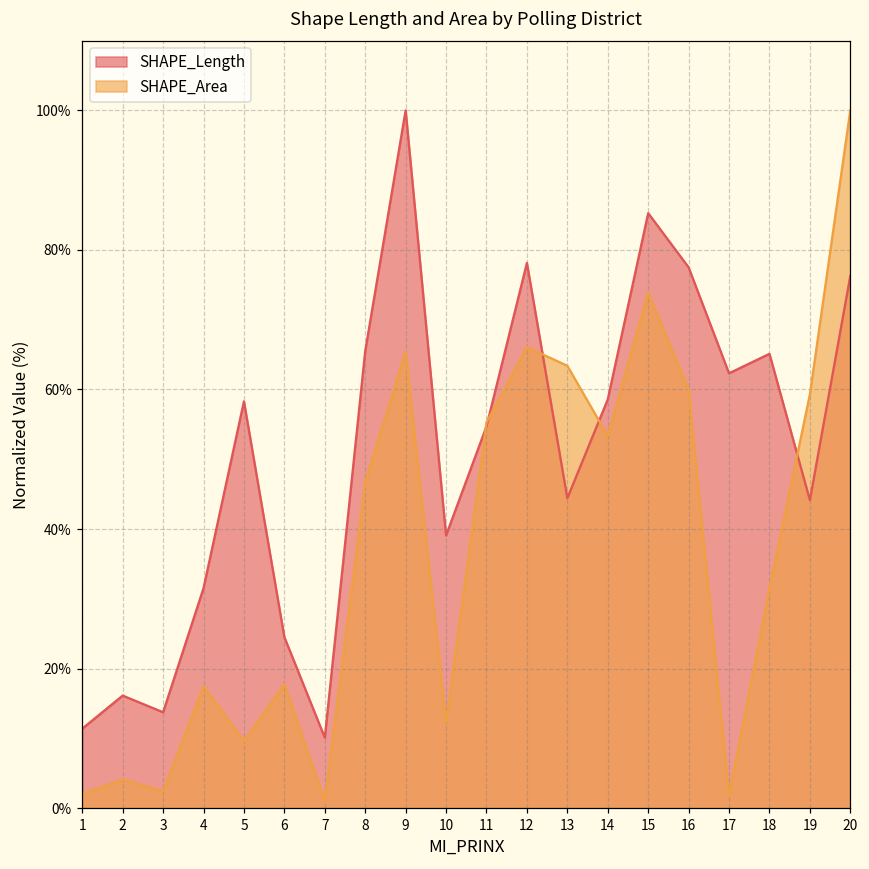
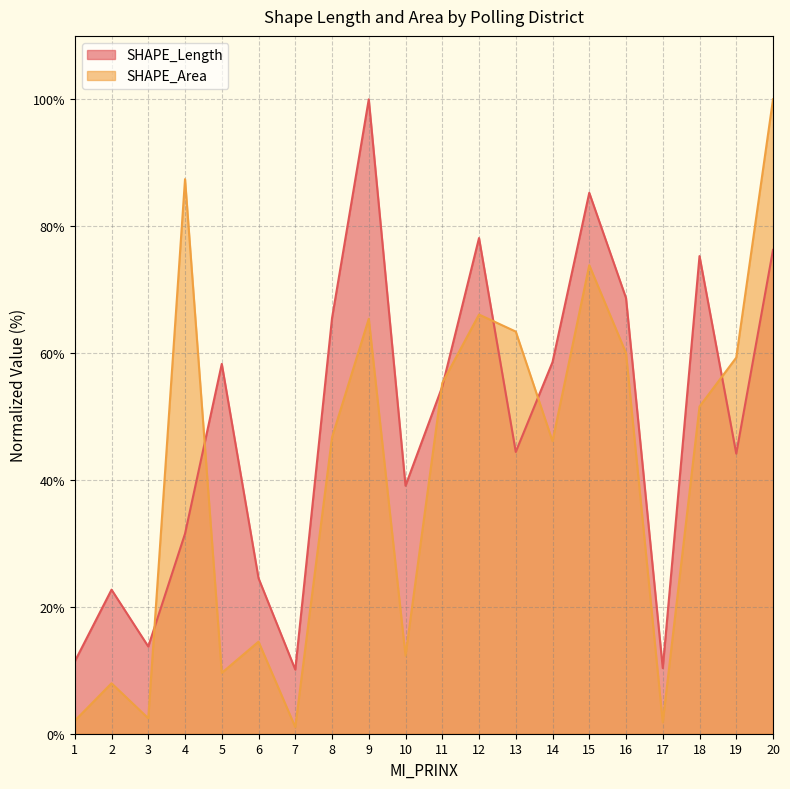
  {
    "SHAPE_Length": {
      "1": "11%",
-     "2": "16%",
+     "2": "23%",
      "3": "14%",
      "4": "32%",
      "5": "58%",
      "6": "25%",
      "7": "10%",
      "8": "66%",
      "9": "100%",
      "10": "39%",
      "11": "55%",
      "12": "78%",
      "13": "44%",
      "14": "59%",
      "15": "85%",
-     "16": "78%",
-     "17": "62%",
-     "18": "65%",
+     "16": "69%",
+     "17": "10%",
+     "18": "75%",
      "19": "44%",
      "20": "76%"
    },
    "SHAPE_Area": {
      "1": "2%",
-     "2": "4%",
+     "2": "8%",
      "3": "2%",
-     "4": "17%",
+     "4": "87%",
      "5": "10%",
-     "6": "18%",
+     "6": "15%",
      "7": "1%",
      "8": "47%",
      "9": "65%",
      "10": "12%",
      "11": "55%",
      "12": "66%",
      "13": "63%",
-     "14": "53%",
+     "14": "46%",
      "15": "74%",
      "16": "60%",
      "17": "2%",
-     "18": "32%",
+     "18": "52%",
      "19": "59%",
      "20": "100%"
    }
  }
